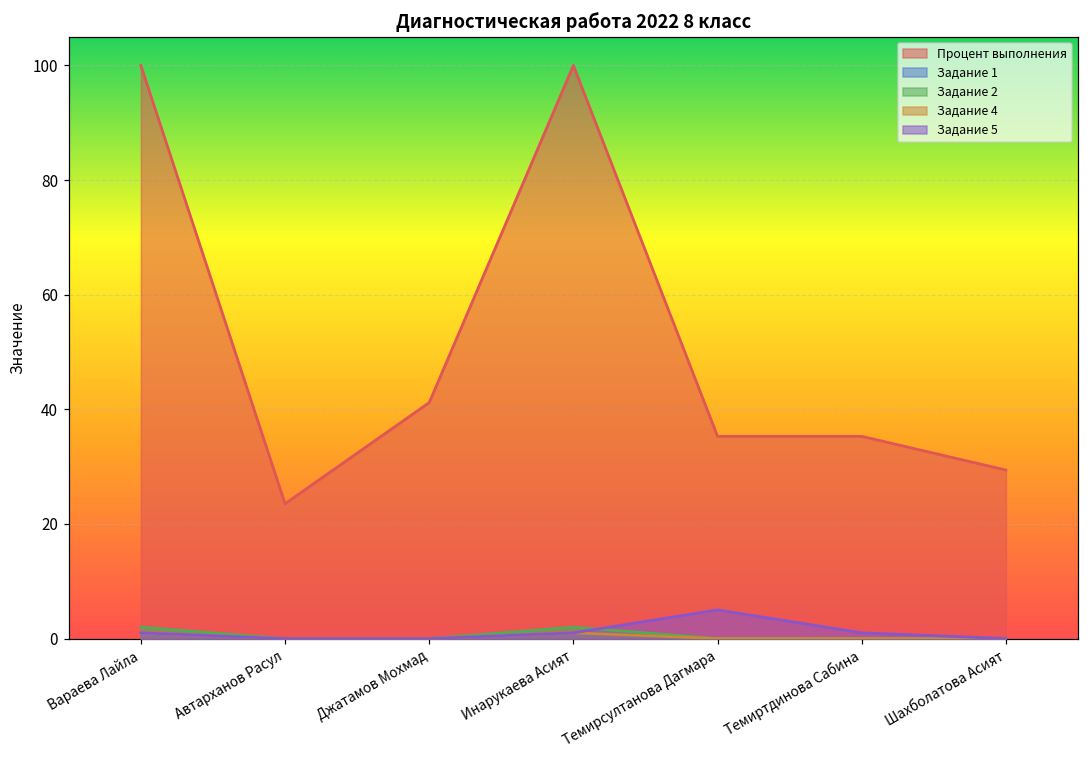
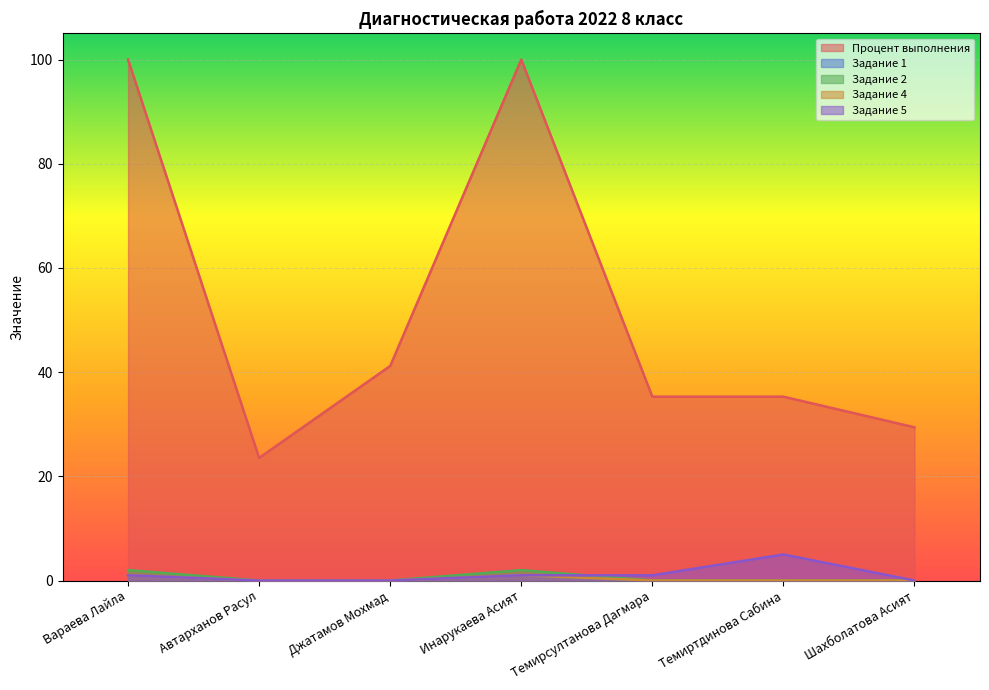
  {
    "Задание 2": {
      "Вараева Лайла": 2,
      "Инарукаева Асият": 2
    },
    "Задание 5": {
-     "Темирсултанова Дагмара": 5,
-     "Темиртдинова Сабина": 1
+     "Темирсултанова Дагмара": 1,
+     "Темиртдинова Сабина": 5
    }
  }
